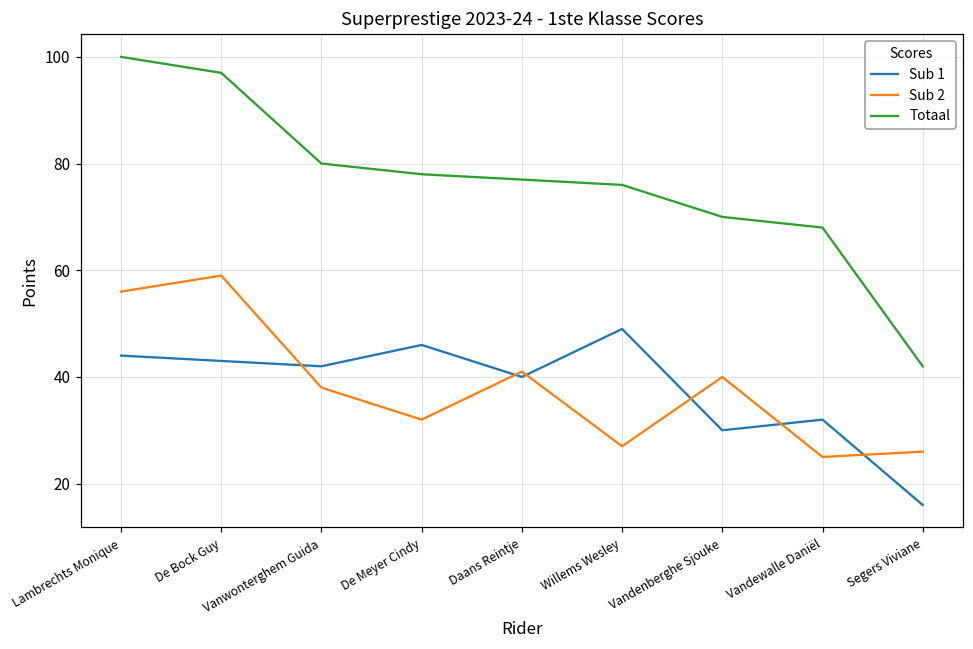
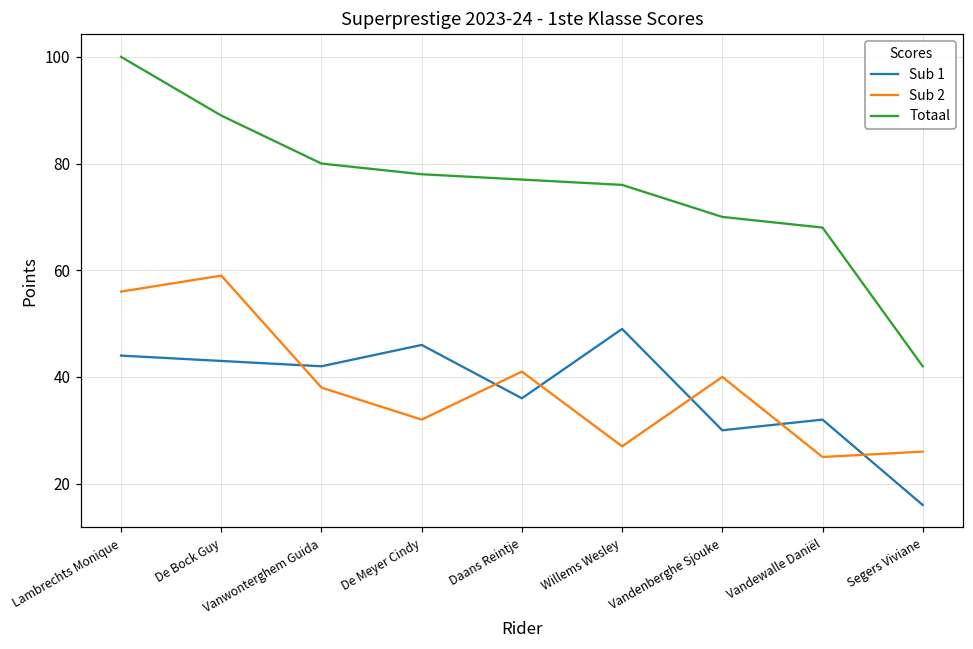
  {
    "Sub 1": {
      "Lambrechts Monique": 44,
      "De Bock Guy": 43,
      "Vanwonterghem Guida": 42,
      "De Meyer Cindy": 46,
-     "Daans Reintje": 40,
+     "Daans Reintje": 36,
      "Willems Wesley": 49,
      "Vandenberghe Sjouke": 30,
      "Vandewalle Daniël": 32,
      "Segers Viviane": 16
    },
    "Sub 2": {
      "Lambrechts Monique": 56,
      "De Bock Guy": 59,
      "Vanwonterghem Guida": 38,
      "De Meyer Cindy": 32,
      "Daans Reintje": 41,
      "Willems Wesley": 27,
      "Vandenberghe Sjouke": 40,
      "Vandewalle Daniël": 25,
      "Segers Viviane": 26
    },
    "Totaal": {
      "Lambrechts Monique": 100,
-     "De Bock Guy": 97,
+     "De Bock Guy": 89,
      "Vanwonterghem Guida": 80,
      "De Meyer Cindy": 78,
      "Daans Reintje": 77,
      "Willems Wesley": 76,
      "Vandenberghe Sjouke": 70,
      "Vandewalle Daniël": 68,
      "Segers Viviane": 42
    }
  }
